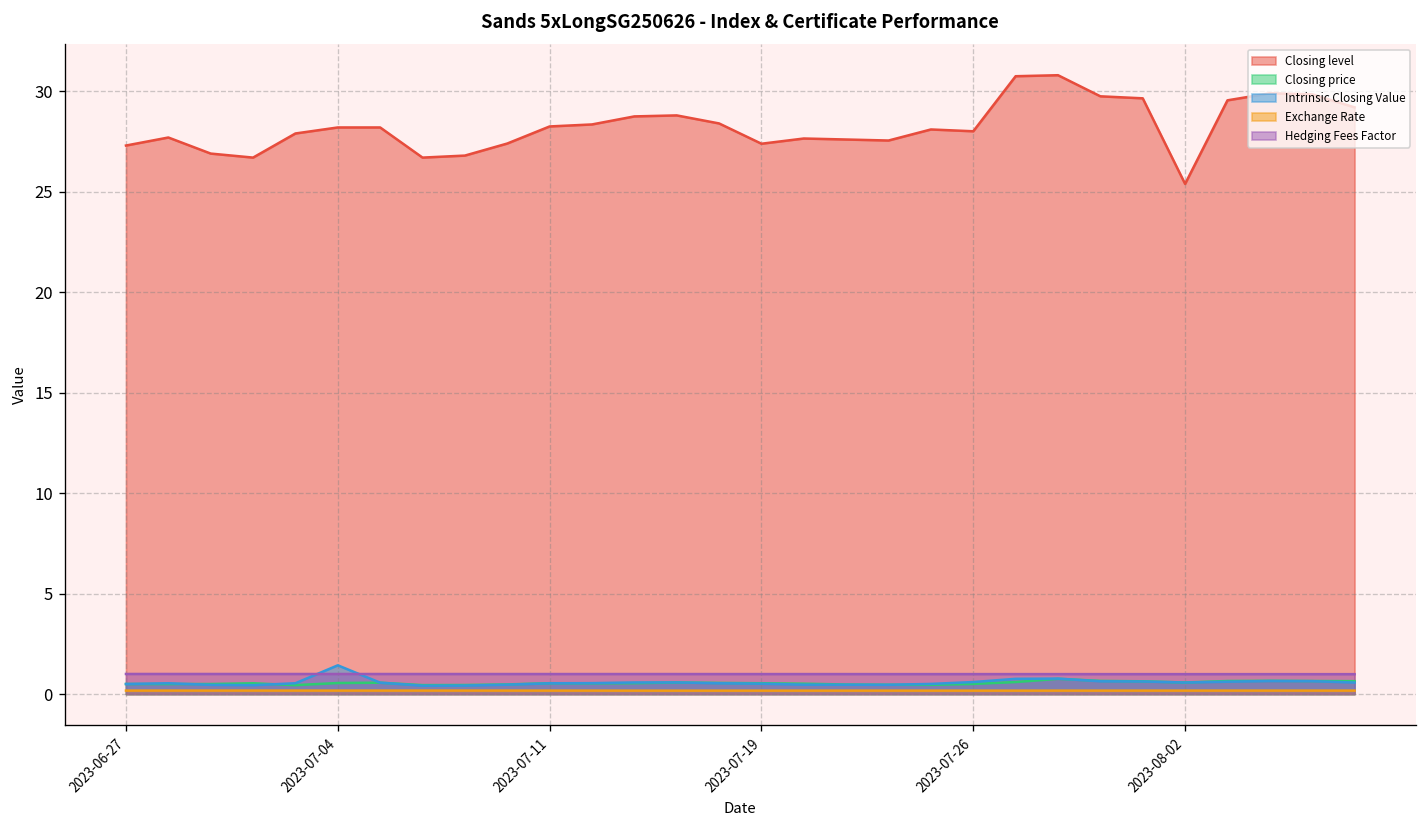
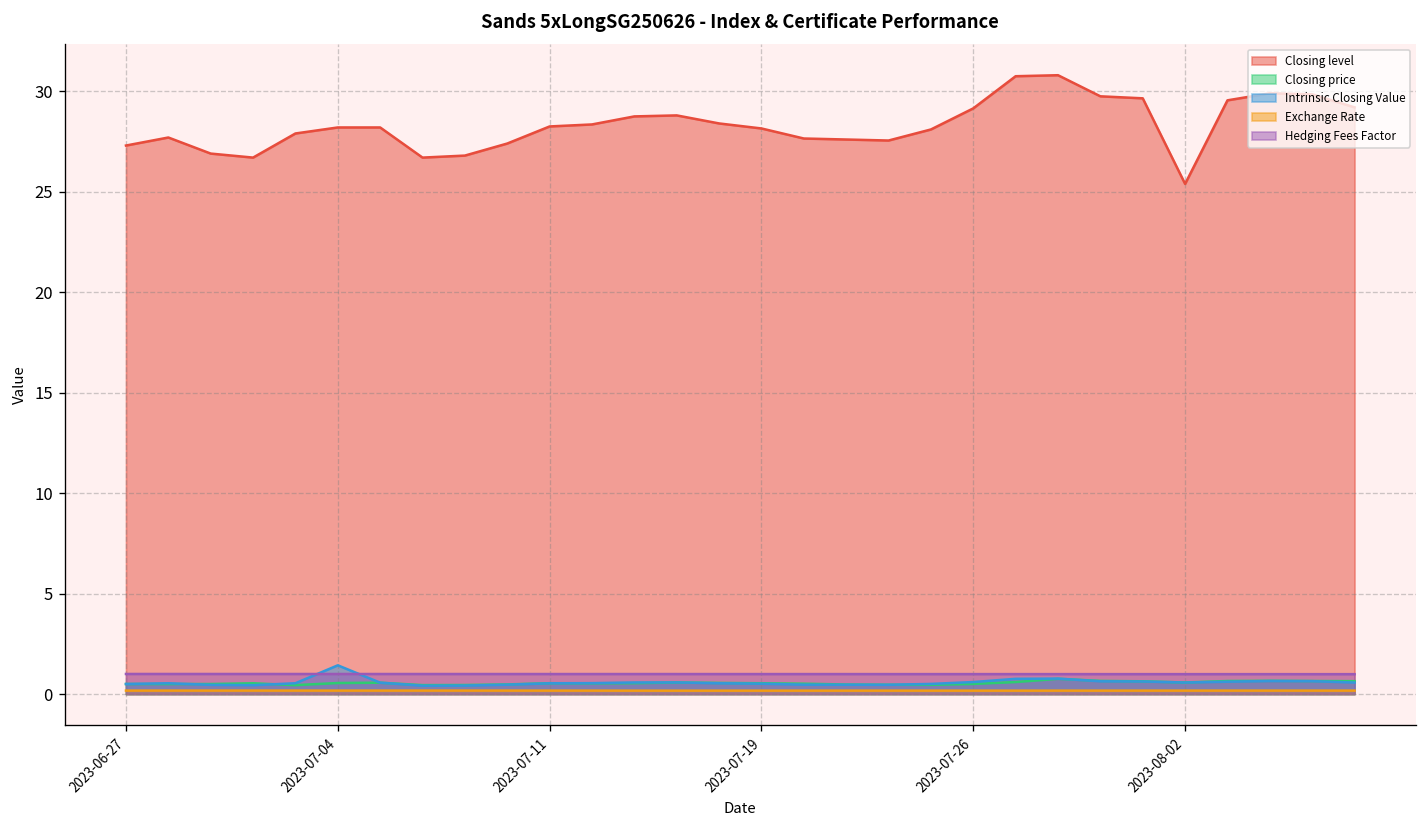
  {
    "Closing level": {
      "2023-06-27": 27.3,
      "2023-07-04": 28.2,
      "2023-07-11": 28.3,
-     "2023-07-19": 27.4,
-     "2023-07-26": 28.0,
+     "2023-07-19": 28.2,
+     "2023-07-26": 29.2,
      "2023-08-02": 25.4
    },
    "Closing price": {
      "2023-07-04": 0.6
    },
    "Intrinsic Closing Value": {
      "2023-07-04": 1.4
    },
    "Exchange Rate": {
      "2023-06-27": 0.2,
      "2023-07-04": 0.2,
      "2023-07-11": 0.2,
      "2023-07-19": 0.2,
      "2023-07-26": 0.2,
      "2023-08-02": 0.2
    },
    "Hedging Fees Factor": {
      "2023-06-27": 1.0,
      "2023-07-04": 1.0,
      "2023-07-11": 1.0,
      "2023-07-19": 1.0,
      "2023-07-26": 1.0,
      "2023-08-02": 1.0
    }
  }
